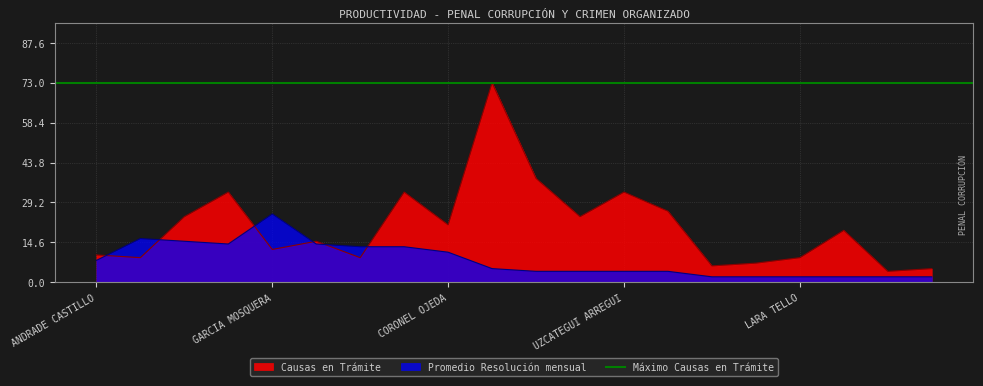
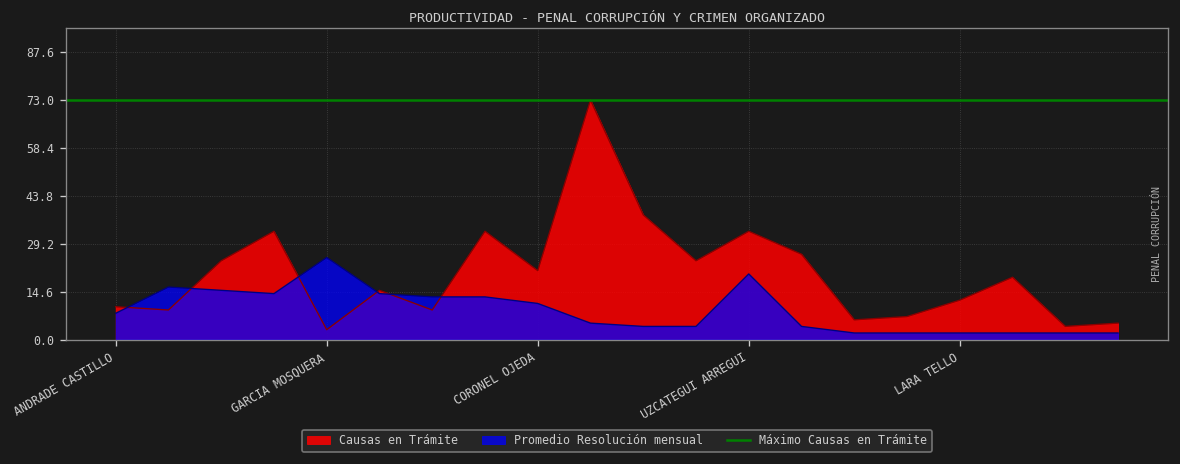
  {
    "Causas en Trámite": {
      "ANDRADE CASTILLO": 10,
-     "GARCIA MOSQUERA": 12,
+     "GARCIA MOSQUERA": 3,
      "CORONEL OJEDA": 21,
      "UZCATEGUI ARREGUI": 33,
-     "LARA TELLO": 9
+     "LARA TELLO": 12
    },
    "Promedio Resolución mensual": {
      "ANDRADE CASTILLO": 8,
      "GARCIA MOSQUERA": 25,
      "CORONEL OJEDA": 11,
-     "UZCATEGUI ARREGUI": 4,
+     "UZCATEGUI ARREGUI": 20,
      "LARA TELLO": 2
    }
  }
